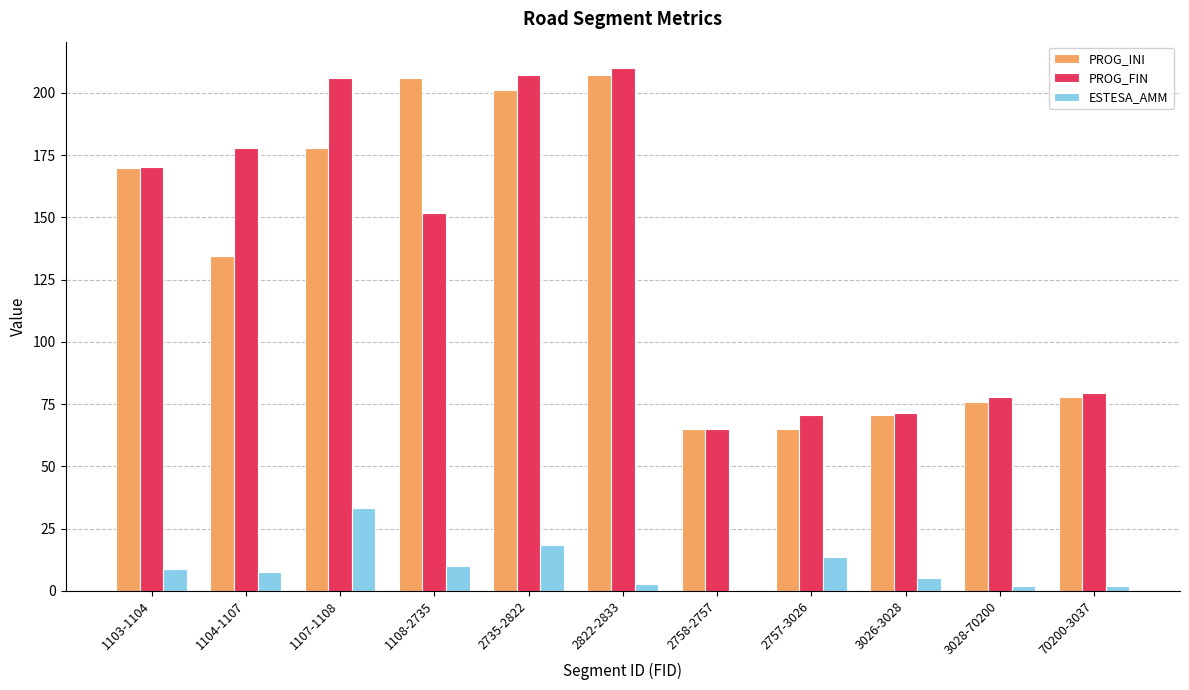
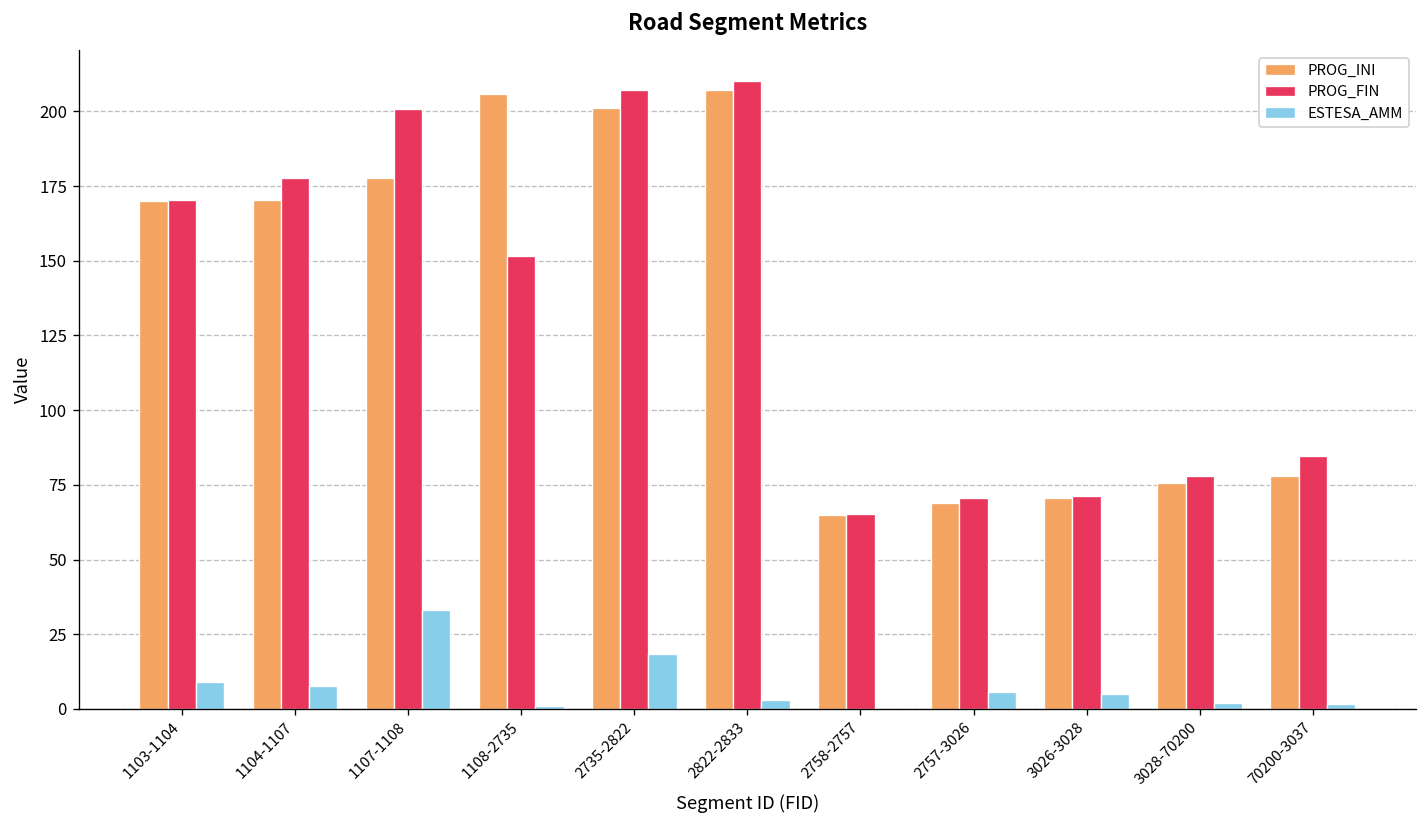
  {
    "PROG_INI": {
      "1103-1104": 170,
-     "1104-1107": 134,
+     "1104-1107": 170,
      "1107-1108": 178,
      "1108-2735": 206,
      "2735-2822": 201,
      "2822-2833": 207,
      "2758-2757": 65,
-     "2757-3026": 65,
+     "2757-3026": 69,
      "3026-3028": 71,
      "3028-70200": 76,
      "70200-3037": 78
    },
    "PROG_FIN": {
      "1103-1104": 170,
      "1104-1107": 178,
-     "1107-1108": 206,
+     "1107-1108": 201,
      "1108-2735": 152,
      "2735-2822": 207,
      "2822-2833": 210,
      "2758-2757": 65,
      "2757-3026": 71,
      "3026-3028": 71,
      "3028-70200": 78,
-     "70200-3037": 80
+     "70200-3037": 85
    },
    "ESTESA_AMM": {
      "1103-1104": 9,
      "1104-1107": 8,
      "1107-1108": 33,
-     "1108-2735": 10,
+     "1108-2735": 1,
      "2735-2822": 18,
      "2822-2833": 3,
-     "2757-3026": 14,
+     "2757-3026": 6,
      "3026-3028": 5,
      "3028-70200": 2,
      "70200-3037": 2
    }
  }
